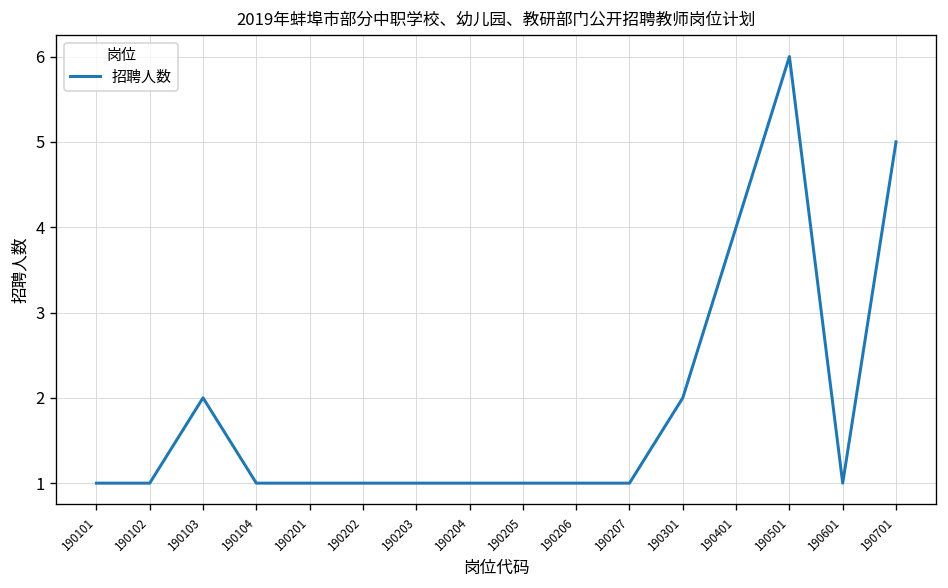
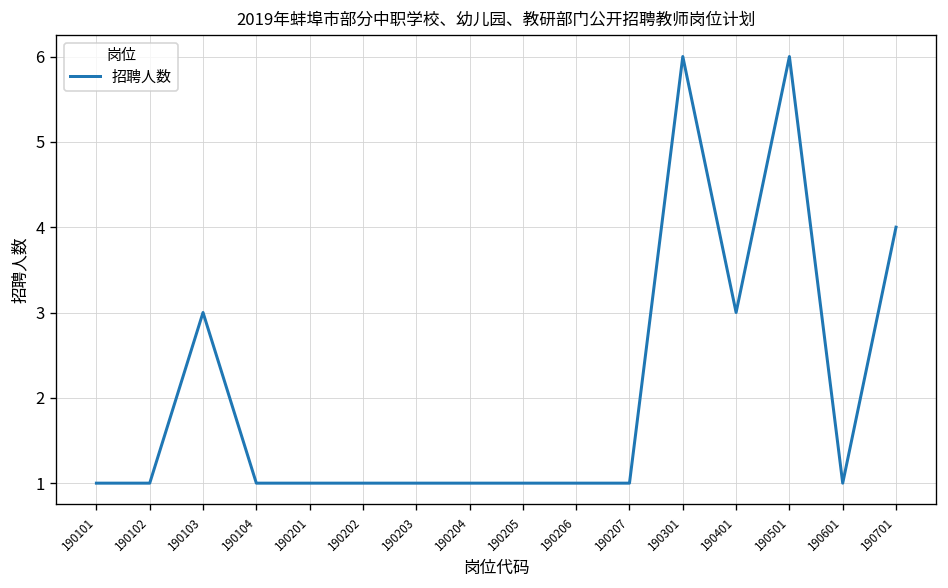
  {
    "190101": 1,
    "190102": 1,
-   "190103": 2,
+   "190103": 3,
    "190104": 1,
    "190201": 1,
    "190202": 1,
    "190203": 1,
    "190204": 1,
    "190205": 1,
    "190206": 1,
    "190207": 1,
-   "190301": 2,
-   "190401": 4,
+   "190301": 6,
+   "190401": 3,
    "190501": 6,
    "190601": 1,
-   "190701": 5
+   "190701": 4
  }
